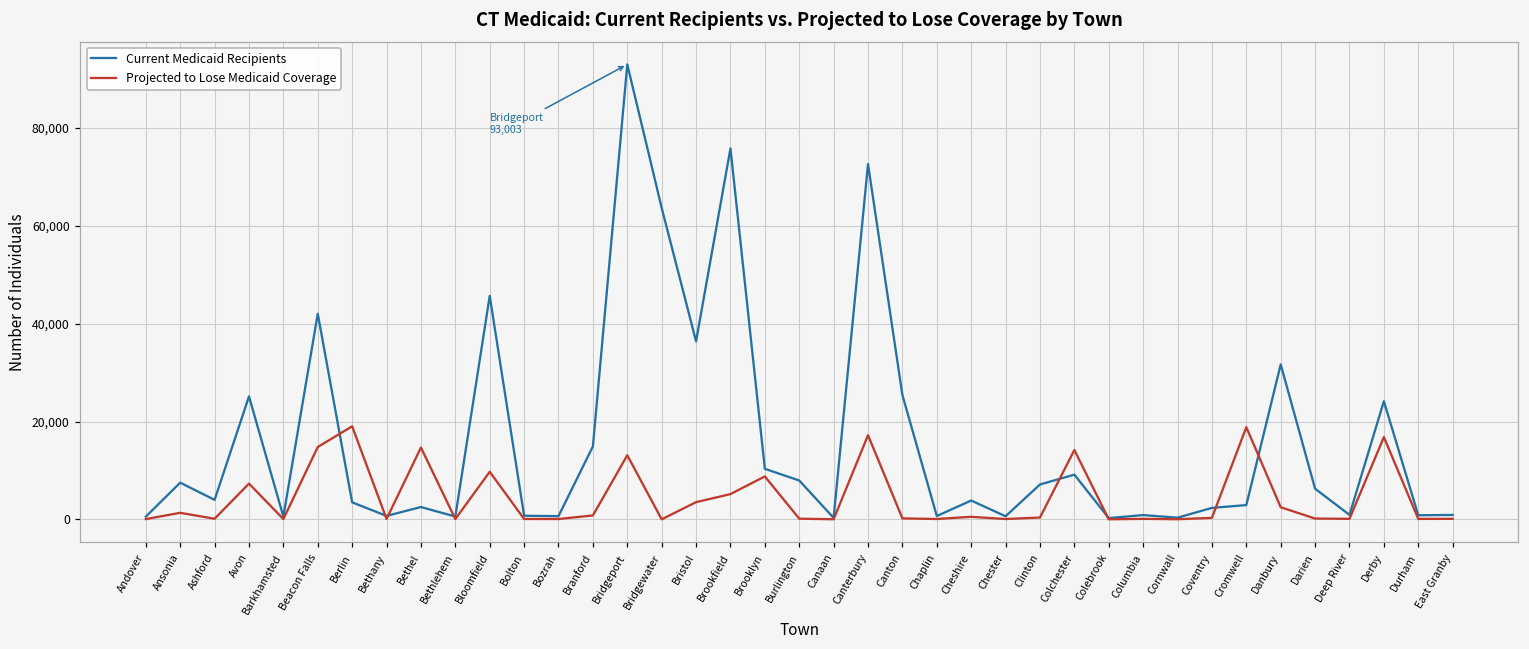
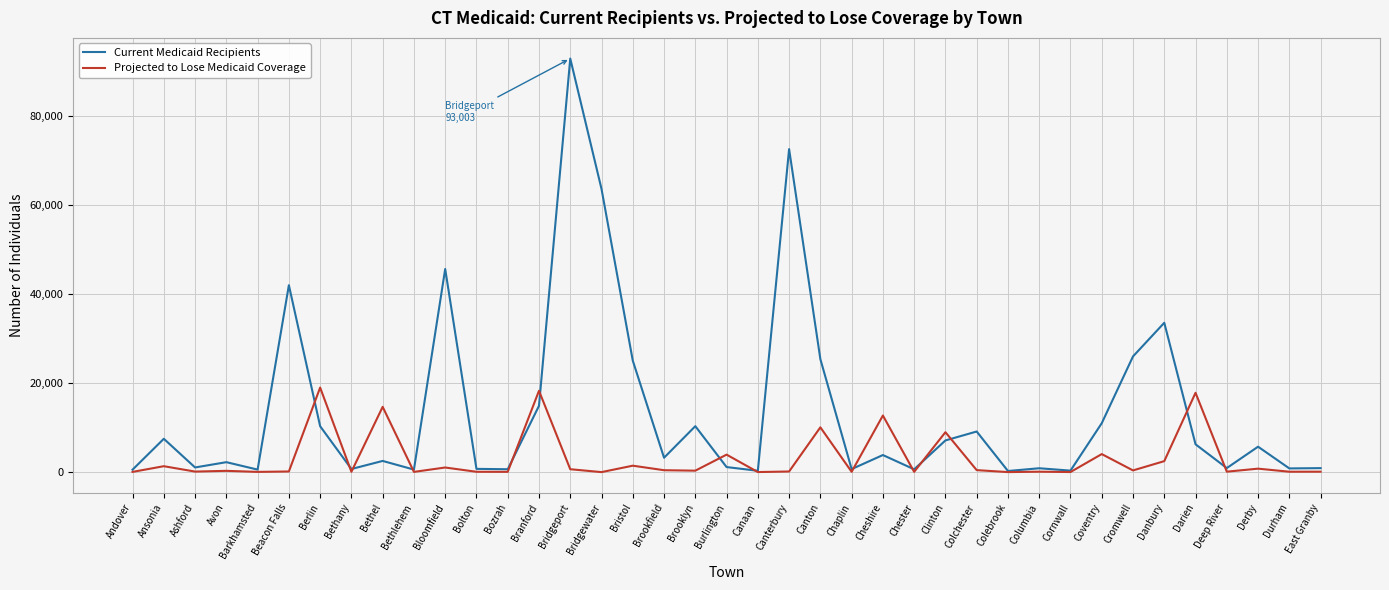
  {
    "Current Medicaid Recipients": {
      "Ansonia": "8,000",
-     "Ashford": "4,000",
-     "Avon": "25,000",
+     "Ashford": "1,000",
+     "Avon": "2,000",
      "Beacon Falls": "42,000",
-     "Berlin": "4,000",
+     "Berlin": "10,000",
      "Bethany": "1,000",
      "Bethel": "3,000",
      "Bloomfield": "46,000",
      "Bolton": "1,000",
      "Bozrah": "1,000",
      "Branford": "15,000",
      "Bridgewater": "64,000",
-     "Bristol": "36,000",
-     "Brookfield": "76,000",
+     "Bristol": "25,000",
+     "Brookfield": "3,000",
      "Brooklyn": "10,000",
-     "Burlington": "8,000",
+     "Burlington": "1,000",
      "Canterbury": "73,000",
      "Canton": "25,000",
      "Chaplin": "1,000",
      "Cheshire": "4,000",
      "Clinton": "7,000",
      "Colchester": "9,000",
      "Columbia": "1,000",
-     "Coventry": "2,000",
-     "Cromwell": "3,000",
-     "Danbury": "32,000",
+     "Coventry": "11,000",
+     "Cromwell": "26,000",
+     "Danbury": "34,000",
      "Darien": "6,000",
      "Deep River": "1,000",
-     "Derby": "24,000",
+     "Derby": "6,000",
      "Durham": "1,000",
      "East Granby": "1,000"
    },
    "Projected to Lose Medicaid Coverage": {
      "Ansonia": "1,000",
      "Ashford": "0",
-     "Avon": "7,000",
-     "Beacon Falls": "15,000",
+     "Avon": "0",
+     "Beacon Falls": "0",
      "Berlin": "19,000",
      "Bethany": "0",
      "Bethel": "15,000",
-     "Bloomfield": "10,000",
+     "Bloomfield": "1,000",
      "Bolton": "0",
      "Bozrah": "0",
-     "Branford": "1,000",
-     "Bridgeport": "13,000",
+     "Branford": "18,000",
+     "Bridgeport": "1,000",
      "Bridgewater": "0",
-     "Bristol": "4,000",
-     "Brookfield": "5,000",
-     "Brooklyn": "9,000",
-     "Burlington": "0",
-     "Canterbury": "17,000",
-     "Canton": "0",
+     "Bristol": "1,000",
+     "Brookfield": "0",
+     "Brooklyn": "0",
+     "Burlington": "4,000",
+     "Canterbury": "0",
+     "Canton": "10,000",
      "Chaplin": "0",
-     "Cheshire": "1,000",
-     "Clinton": "0",
-     "Colchester": "14,000",
+     "Cheshire": "13,000",
+     "Clinton": "9,000",
+     "Colchester": "0",
      "Columbia": "0",
-     "Coventry": "0",
-     "Cromwell": "19,000",
+     "Coventry": "4,000",
+     "Cromwell": "0",
      "Danbury": "2,000",
-     "Darien": "0",
+     "Darien": "18,000",
      "Deep River": "0",
-     "Derby": "17,000",
+     "Derby": "1,000",
      "Durham": "0",
      "East Granby": "0"
    }
  }
